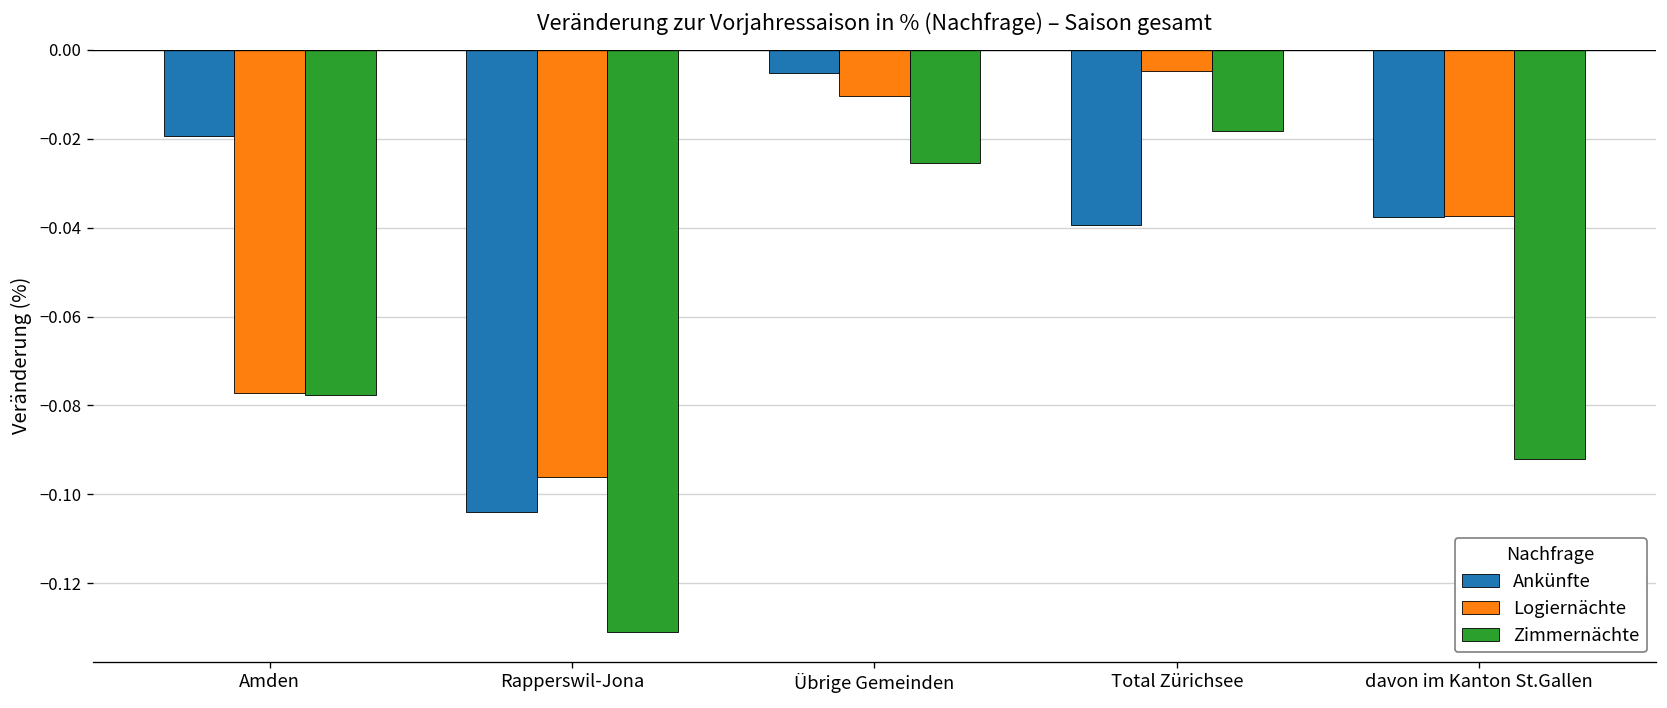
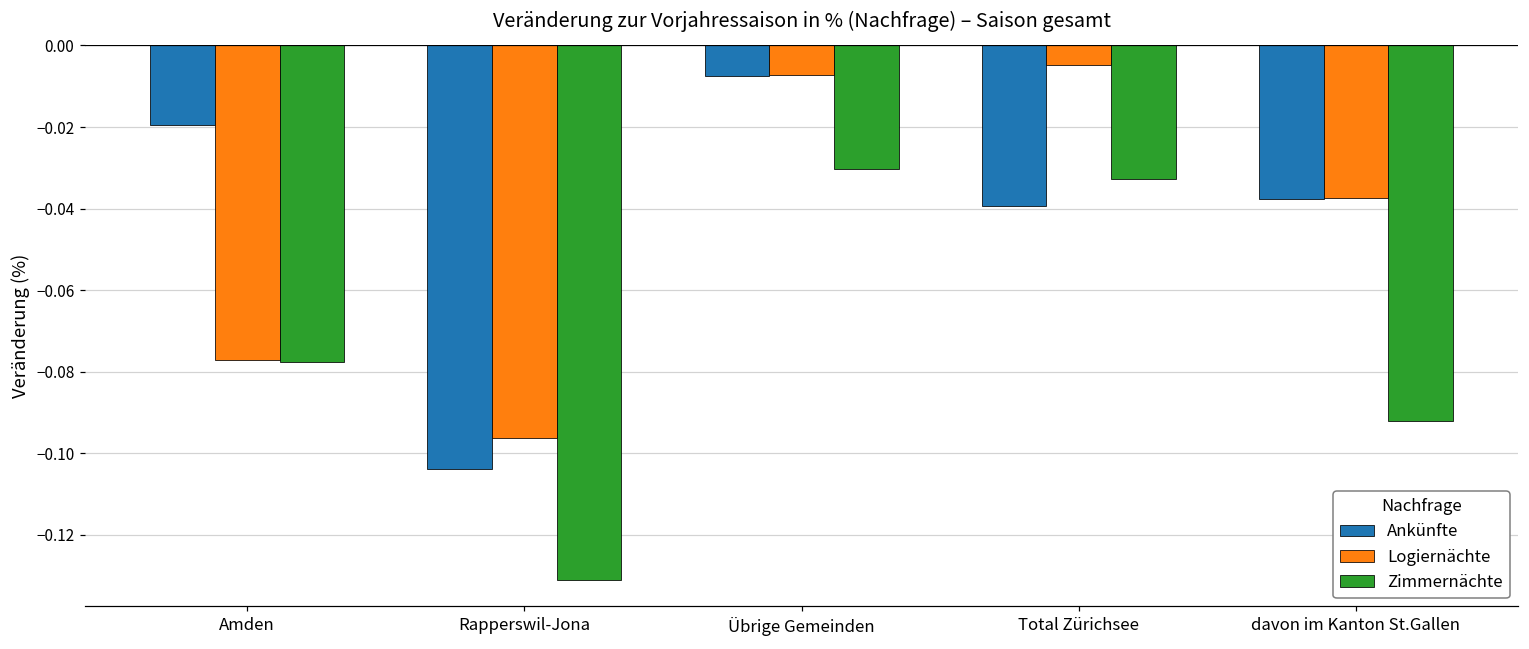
  {
    "Ankünfte": {
      "Amden": -0.019,
      "Rapperswil-Jona": -0.104,
-     "Übrige Gemeinden": -0.005,
+     "Übrige Gemeinden": -0.007,
      "Total Zürichsee": -0.039,
      "davon im Kanton St.Gallen": -0.038
    },
    "Logiernächte": {
      "Amden": -0.077,
      "Rapperswil-Jona": -0.096,
-     "Übrige Gemeinden": -0.010,
+     "Übrige Gemeinden": -0.007,
      "Total Zürichsee": -0.005,
      "davon im Kanton St.Gallen": -0.037
    },
    "Zimmernächte": {
      "Amden": -0.078,
      "Rapperswil-Jona": -0.131,
-     "Übrige Gemeinden": -0.025,
-     "Total Zürichsee": -0.018,
+     "Übrige Gemeinden": -0.030,
+     "Total Zürichsee": -0.033,
      "davon im Kanton St.Gallen": -0.092
    }
  }
